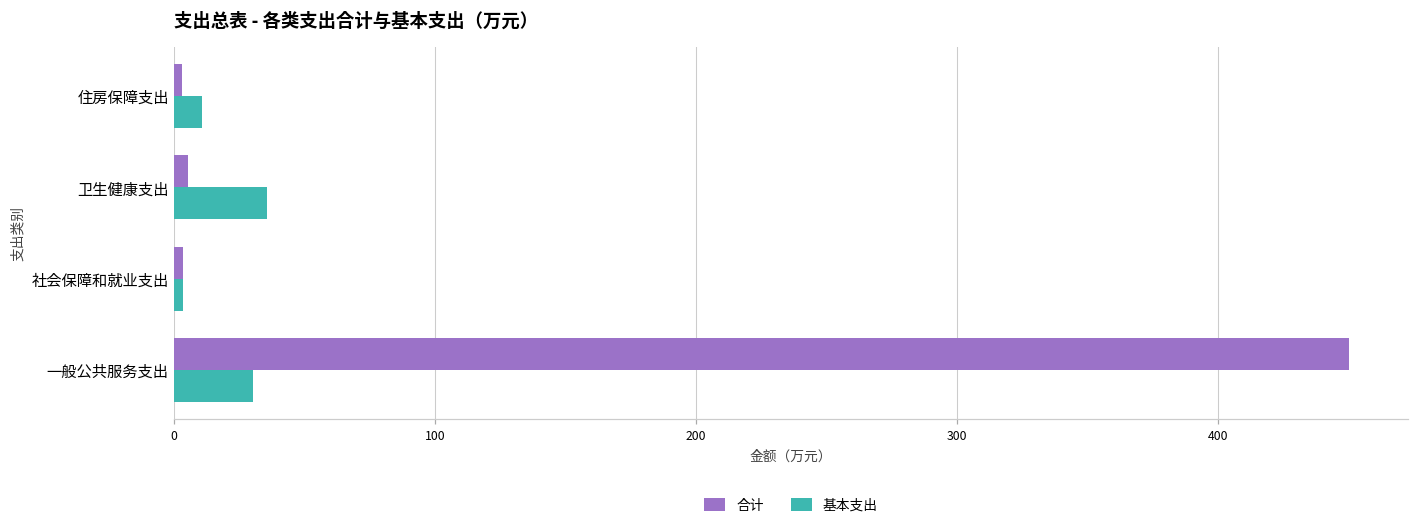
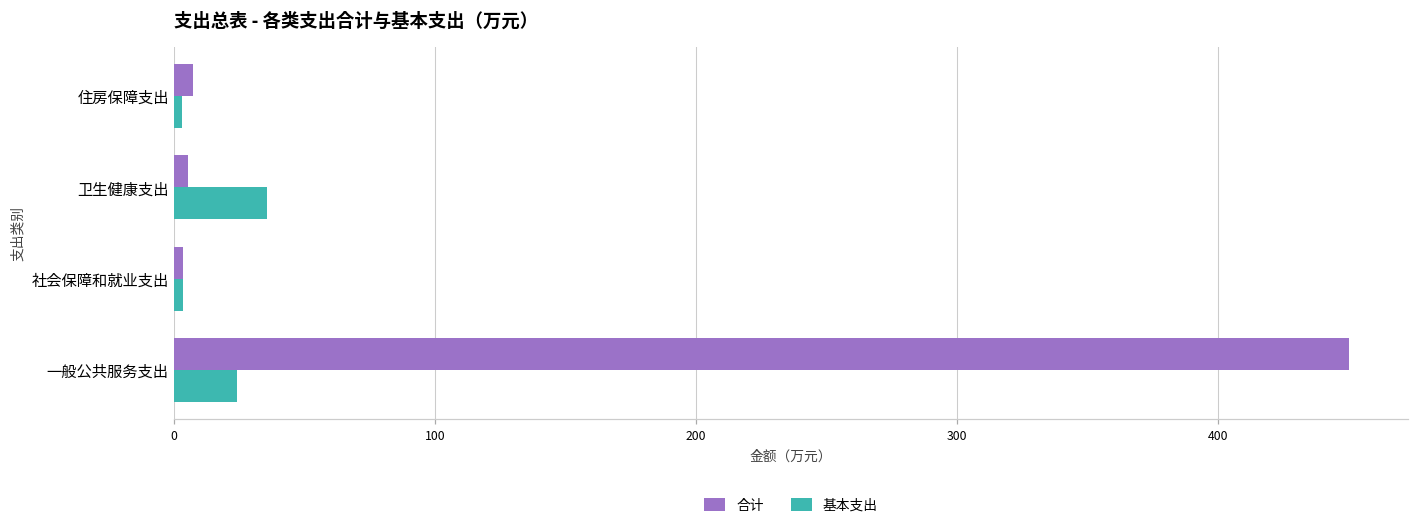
  {
    "合计": {
-     "住房保障支出": 3,
+     "住房保障支出": 7,
      "卫生健康支出": 5,
      "社会保障和就业支出": 3,
      "一般公共服务支出": 450
    },
    "基本支出": {
-     "住房保障支出": 11,
+     "住房保障支出": 3,
      "卫生健康支出": 36,
      "社会保障和就业支出": 3,
-     "一般公共服务支出": 30
+     "一般公共服务支出": 24
    }
  }
